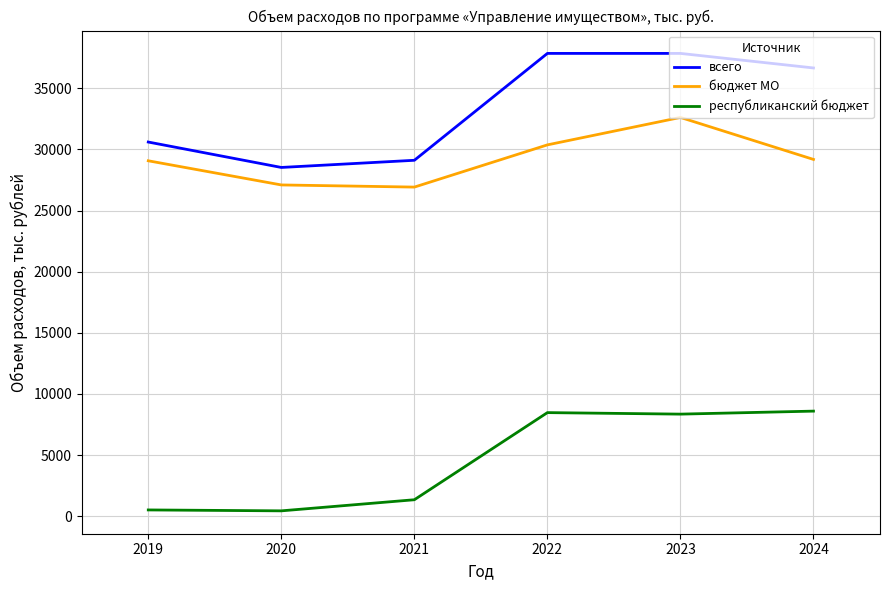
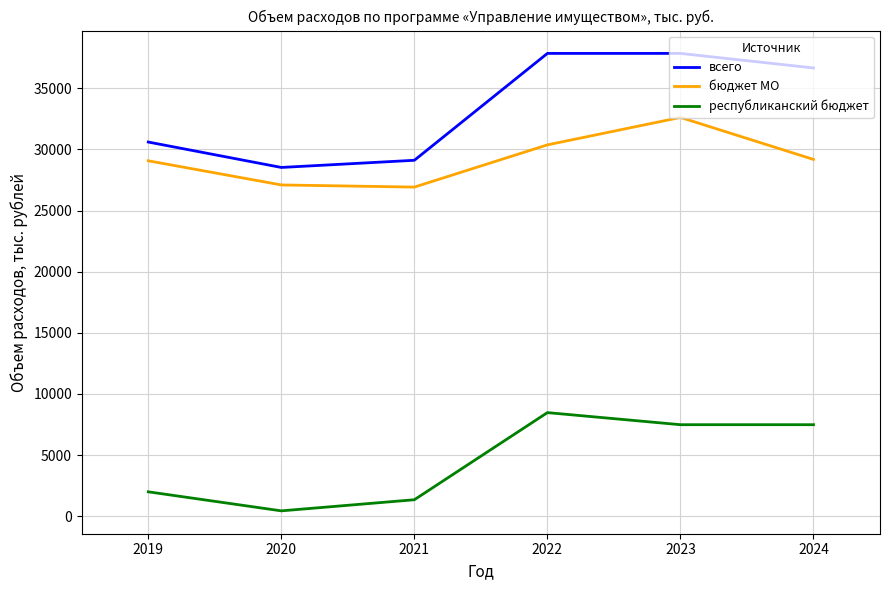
  {
    "всего": {
      "2019": 30600,
      "2020": 28500,
      "2021": 29100,
      "2022": 37900
    },
    "бюджет МО": {
      "2019": 29100,
      "2020": 27100,
      "2021": 26900,
      "2022": 30400,
      "2024": 29200
    },
    "республиканский бюджет": {
-     "2019": 500,
+     "2019": 2000,
      "2020": 400,
      "2021": 1300,
      "2022": 8500,
-     "2023": 8300,
-     "2024": 8600
+     "2023": 7500,
+     "2024": 7500
    }
  }
